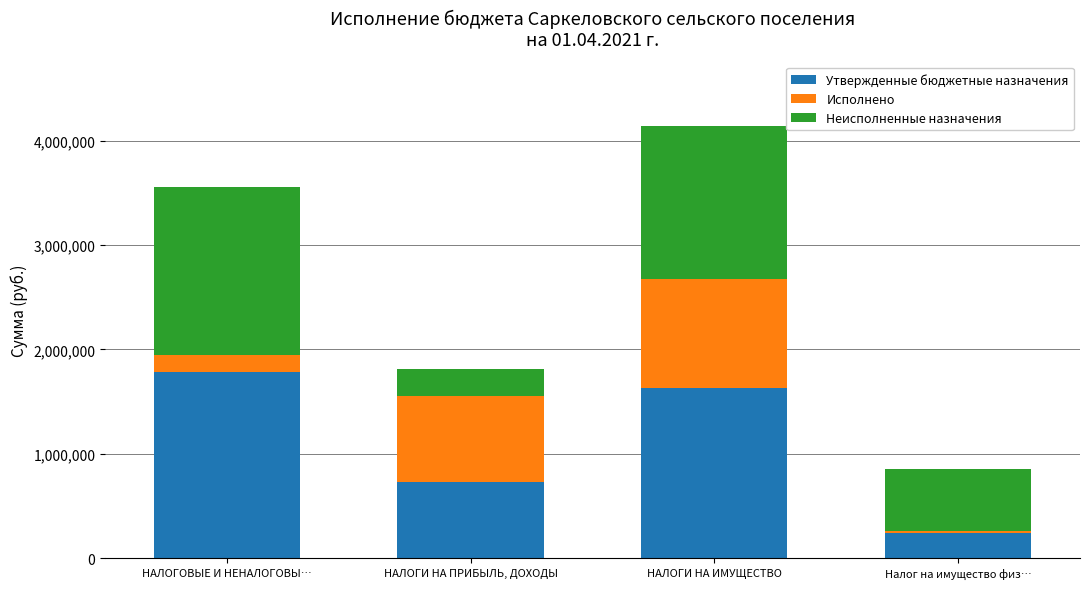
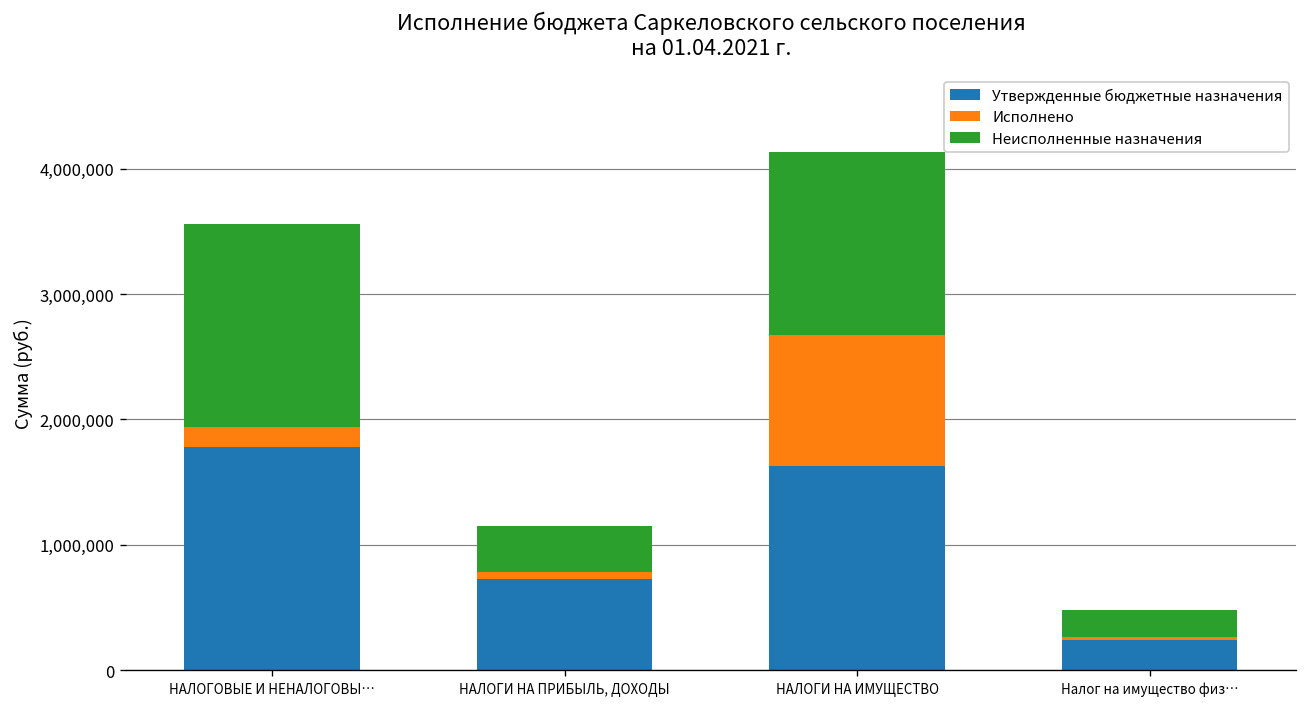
  {
    "Утвержденные бюджетные назначения": {
      "НАЛОГОВЫЕ И НЕНАЛОГОВЫ…": "1,780,000",
      "НАЛОГИ НА ПРИБЫЛЬ, ДОХОДЫ": "730,000",
      "НАЛОГИ НА ИМУЩЕСТВО": "1,630,000",
      "Налог на имущество физ…": "240,000"
    },
    "Исполнено": {
      "НАЛОГОВЫЕ И НЕНАЛОГОВЫ…": "160,000",
-     "НАЛОГИ НА ПРИБЫЛЬ, ДОХОДЫ": "820,000",
+     "НАЛОГИ НА ПРИБЫЛЬ, ДОХОДЫ": "50,000",
      "НАЛОГИ НА ИМУЩЕСТВО": "1,040,000"
    },
    "Неисполненные назначения": {
      "НАЛОГОВЫЕ И НЕНАЛОГОВЫ…": "1,620,000",
-     "НАЛОГИ НА ПРИБЫЛЬ, ДОХОДЫ": "260,000",
+     "НАЛОГИ НА ПРИБЫЛЬ, ДОХОДЫ": "370,000",
      "НАЛОГИ НА ИМУЩЕСТВО": "1,460,000",
-     "Налог на имущество физ…": "600,000"
+     "Налог на имущество физ…": "220,000"
    }
  }
